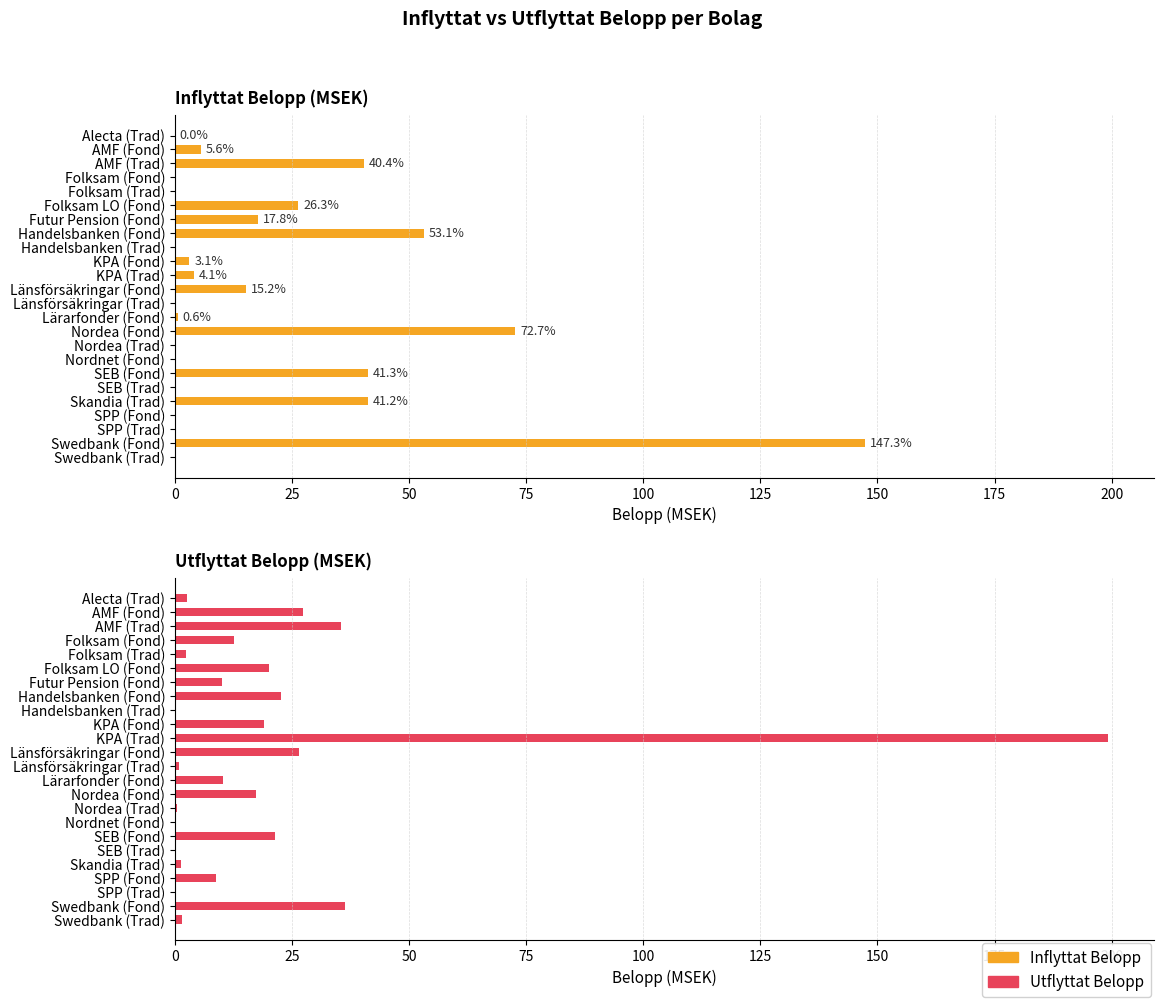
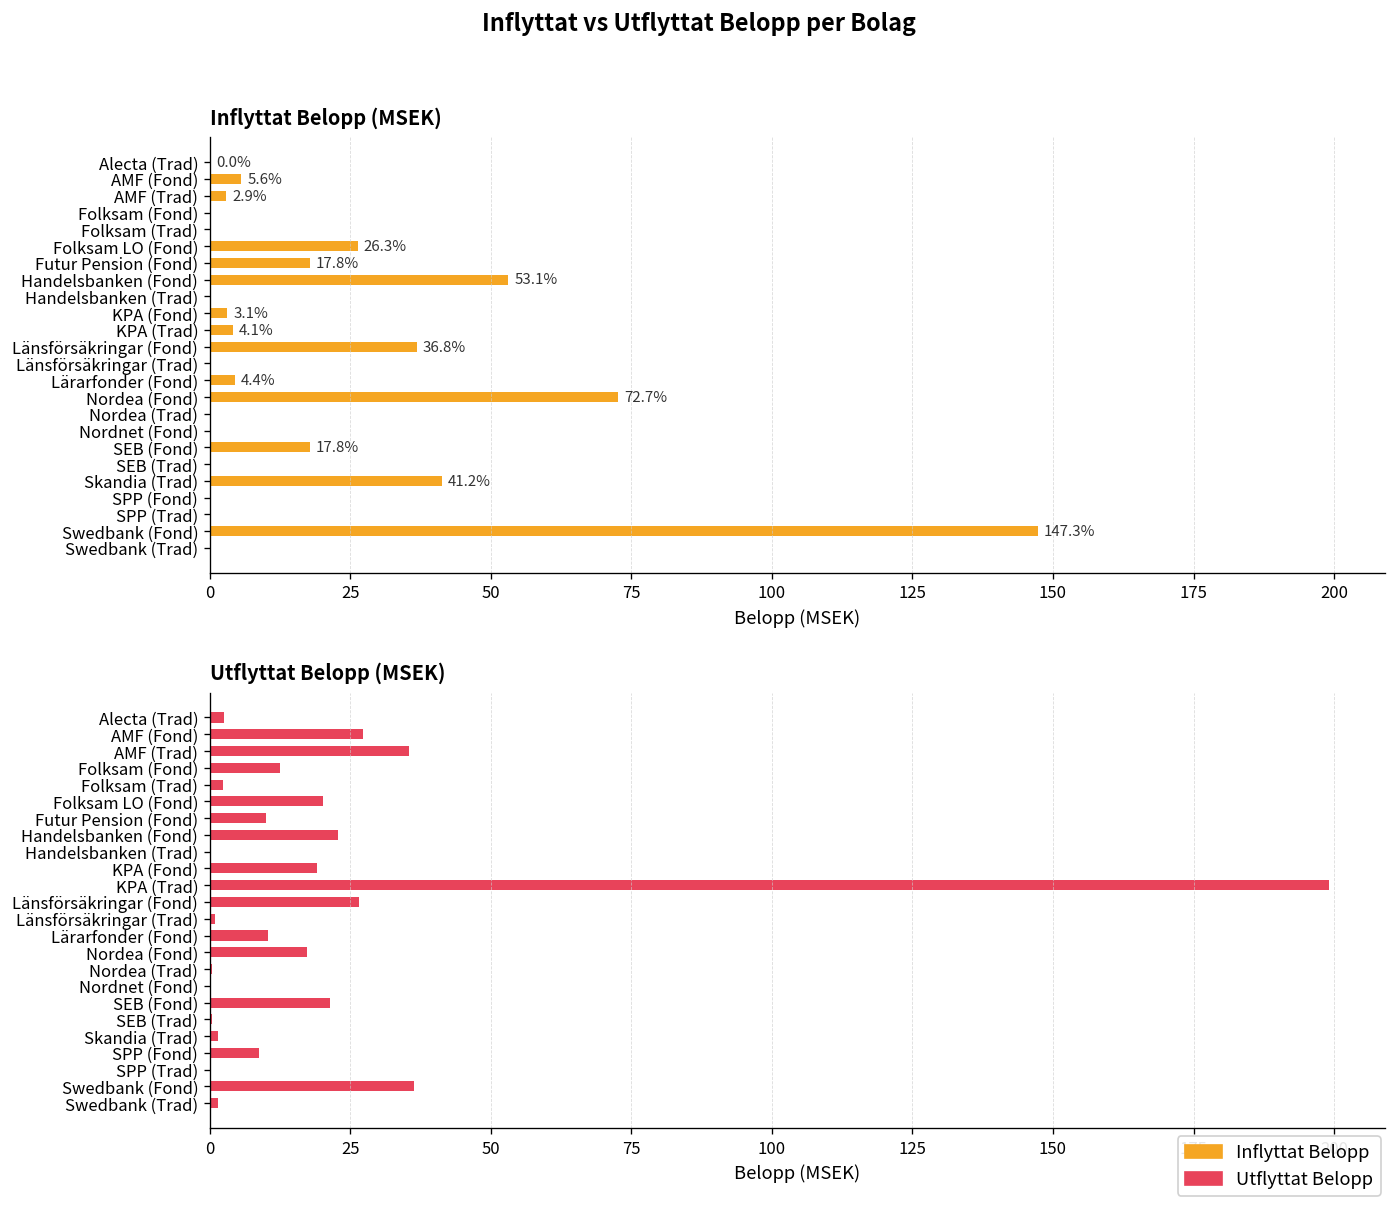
  {
    "Inflyttat Belopp (MSEK)": {
      "Alecta (Trad)": "0.0%",
      "AMF (Fond)": "5.6%",
-     "AMF (Trad)": "40.4%",
+     "AMF (Trad)": "2.9%",
      "Folksam LO (Fond)": "26.3%",
      "Futur Pension (Fond)": "17.8%",
      "Handelsbanken (Fond)": "53.1%",
      "KPA (Fond)": "3.1%",
      "KPA (Trad)": "4.1%",
-     "Länsförsäkringar (Fond)": "15.2%",
-     "Lärarfonder (Fond)": "0.6%",
+     "Länsförsäkringar (Fond)": "36.8%",
+     "Lärarfonder (Fond)": "4.4%",
      "Nordea (Fond)": "72.7%",
-     "SEB (Fond)": "41.3%",
+     "SEB (Fond)": "17.8%",
      "Skandia (Trad)": "41.2%",
      "Swedbank (Fond)": "147.3%"
    },
    "Utflyttat Belopp (MSEK)": {
      "Alecta (Trad)": "3",
      "AMF (Fond)": "27",
      "AMF (Trad)": "35",
      "Folksam (Fond)": "13",
      "Folksam (Trad)": "2",
      "Folksam LO (Fond)": "20",
      "Futur Pension (Fond)": "10",
      "Handelsbanken (Fond)": "23",
      "KPA (Fond)": "19",
      "KPA (Trad)": "199",
      "Länsförsäkringar (Fond)": "27",
      "Länsförsäkringar (Trad)": "1",
      "Lärarfonder (Fond)": "10",
      "Nordea (Fond)": "17",
      "SEB (Fond)": "21",
      "Skandia (Trad)": "1",
      "SPP (Fond)": "9",
      "Swedbank (Fond)": "36",
      "Swedbank (Trad)": "1"
    }
  }
